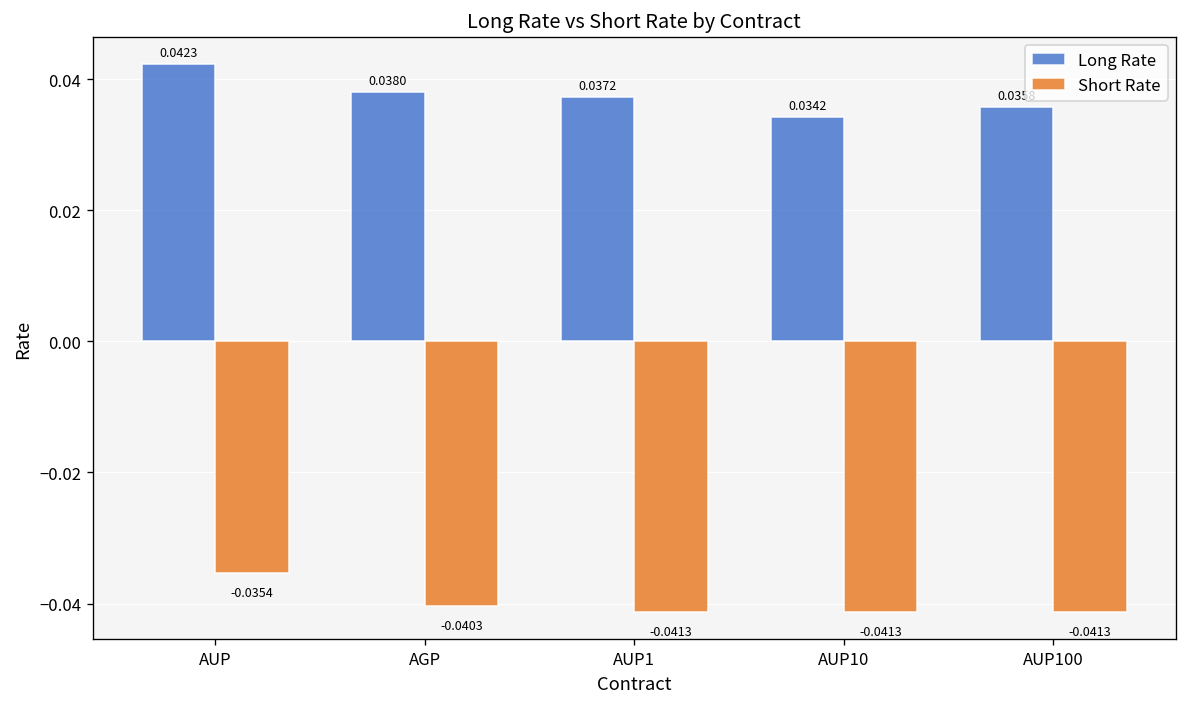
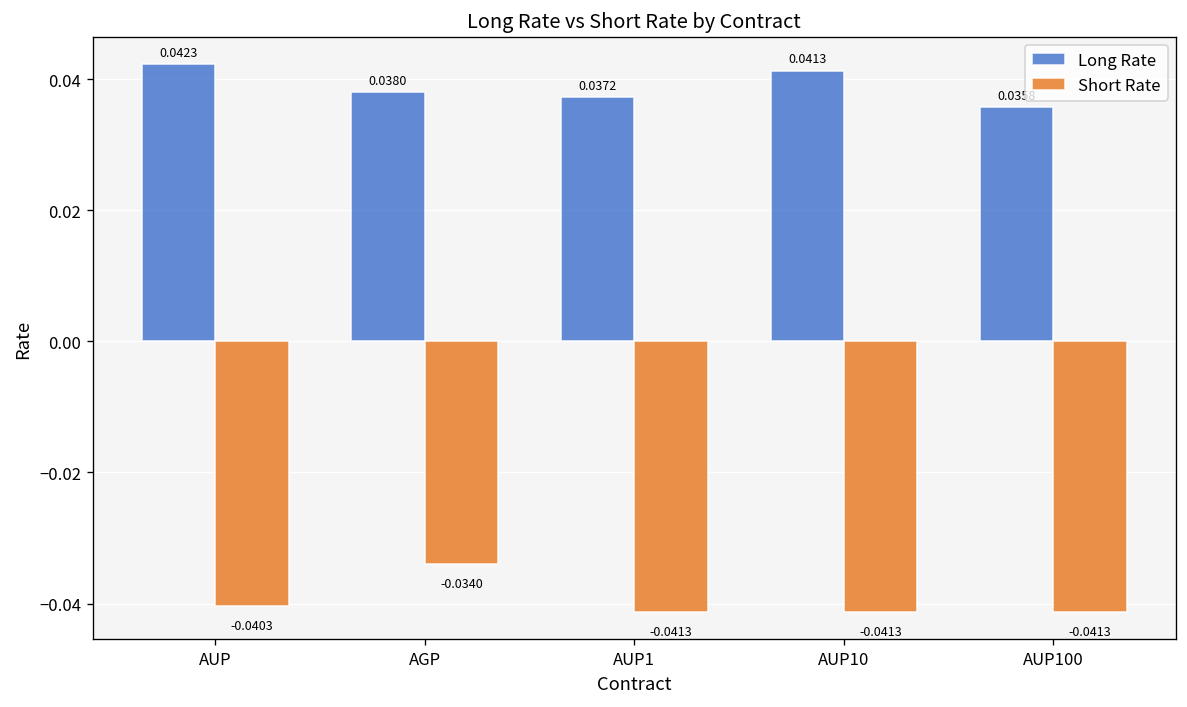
  {
    "Long Rate": {
      "AUP": 0.0423,
      "AGP": 0.0380,
      "AUP1": 0.0372,
-     "AUP10": 0.0342
+     "AUP10": 0.0413
    },
    "Short Rate": {
-     "AUP": -0.0354,
-     "AGP": -0.0403,
+     "AUP": -0.0403,
+     "AGP": -0.0340,
      "AUP1": -0.0413,
      "AUP10": -0.0413,
      "AUP100": -0.0413
    }
  }
